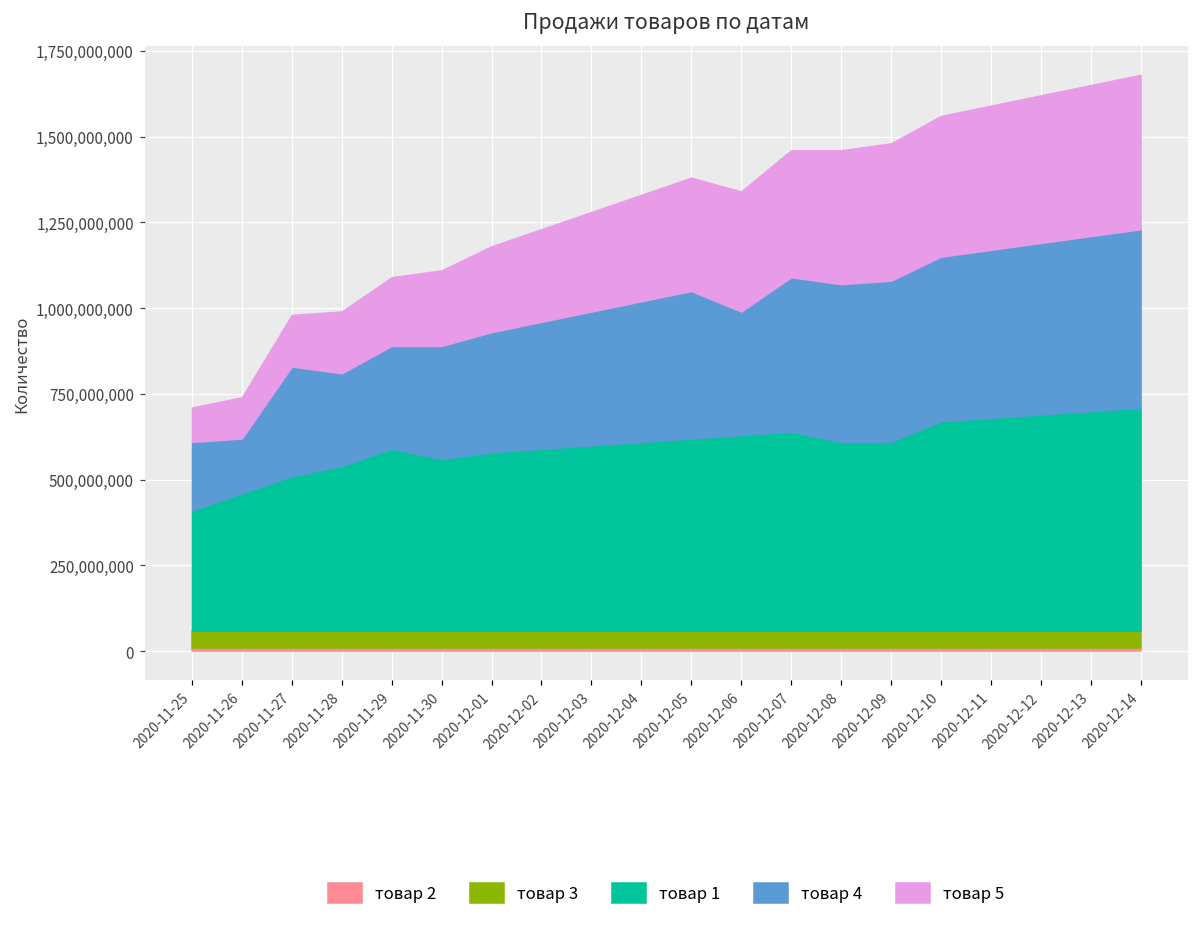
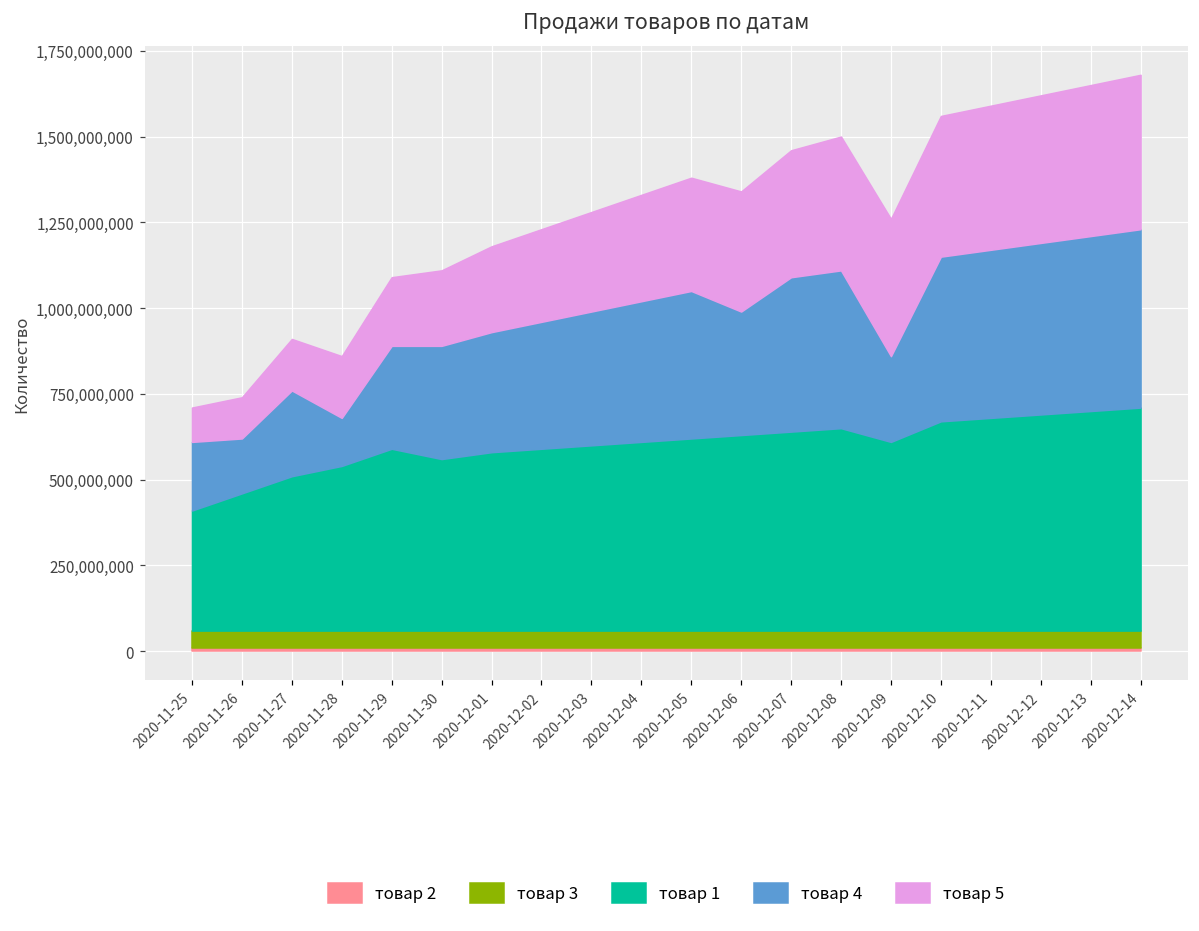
  {
    "товар 1": {
-     "2020-12-08": "550,000,000"
+     "2020-12-08": "590,000,000"
    },
    "товар 4": {
-     "2020-11-27": "320,000,000",
-     "2020-11-28": "270,000,000",
-     "2020-12-09": "470,000,000"
+     "2020-11-27": "250,000,000",
+     "2020-11-28": "140,000,000",
+     "2020-12-09": "250,000,000"
    },
    "товар 5": {
      "2020-11-25": "100,000,000",
      "2020-11-26": "120,000,000",
      "2020-11-27": "150,000,000",
      "2020-11-28": "180,000,000",
      "2020-11-29": "200,000,000",
      "2020-11-30": "220,000,000",
      "2020-12-01": "250,000,000",
      "2020-12-02": "270,000,000",
      "2020-12-03": "290,000,000",
      "2020-12-04": "310,000,000",
      "2020-12-05": "330,000,000",
      "2020-12-06": "350,000,000",
      "2020-12-07": "370,000,000",
      "2020-12-08": "390,000,000",
      "2020-12-09": "400,000,000",
      "2020-12-10": "410,000,000",
      "2020-12-11": "420,000,000",
      "2020-12-12": "430,000,000",
      "2020-12-13": "440,000,000",
      "2020-12-14": "450,000,000"
    }
  }
